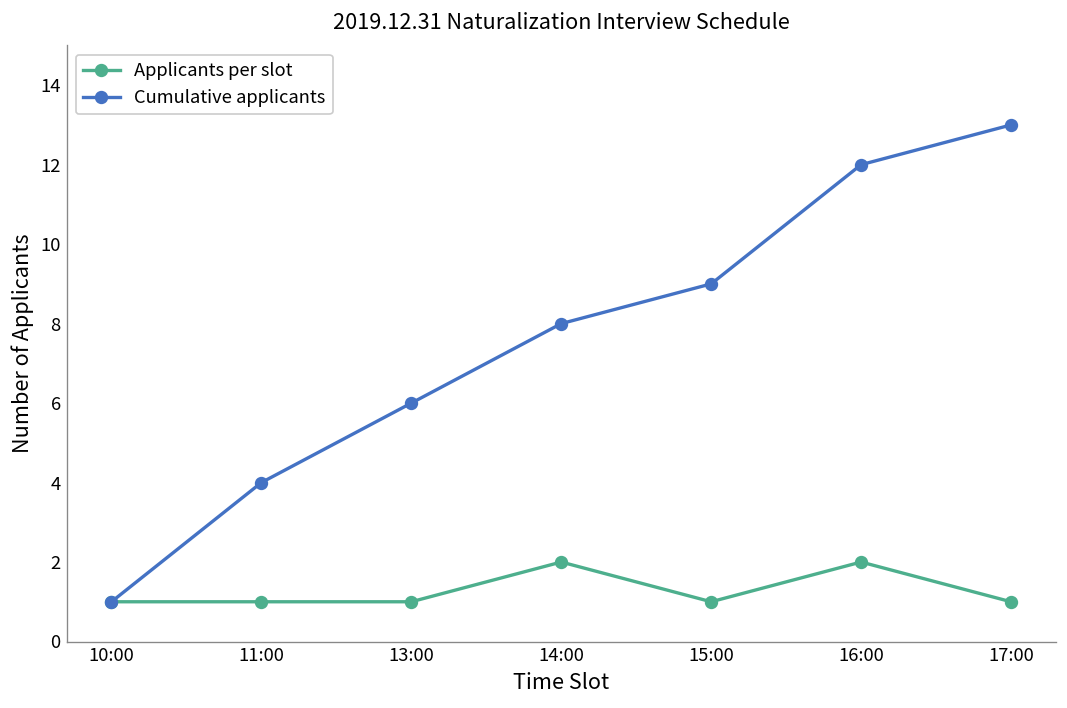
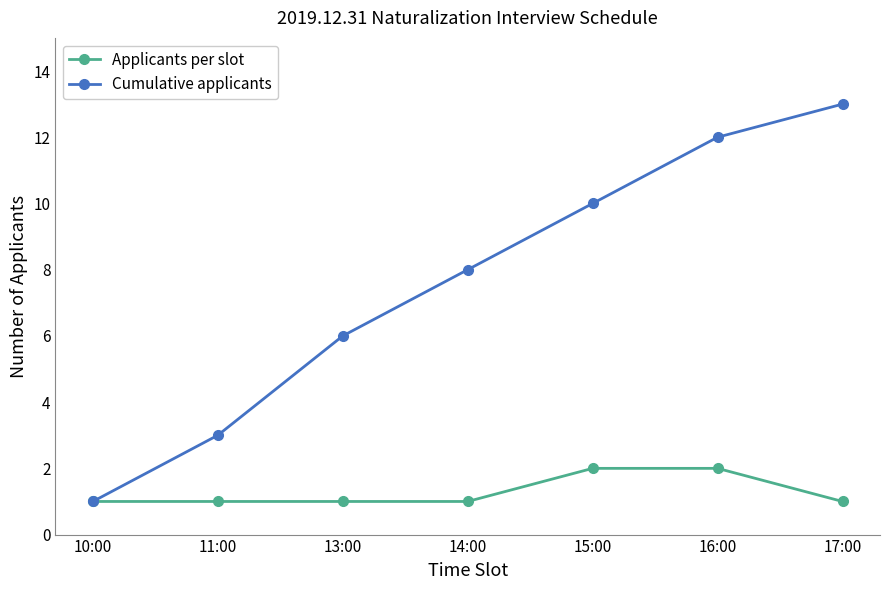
  {
    "Applicants per slot": {
      "11:00": 1,
      "13:00": 1,
-     "14:00": 2,
-     "15:00": 1,
+     "14:00": 1,
+     "15:00": 2,
      "16:00": 2,
      "17:00": 1
    },
    "Cumulative applicants": {
-     "11:00": 4,
+     "11:00": 3,
      "13:00": 6,
      "14:00": 8,
-     "15:00": 9,
+     "15:00": 10,
      "16:00": 12,
      "17:00": 13
    }
  }
